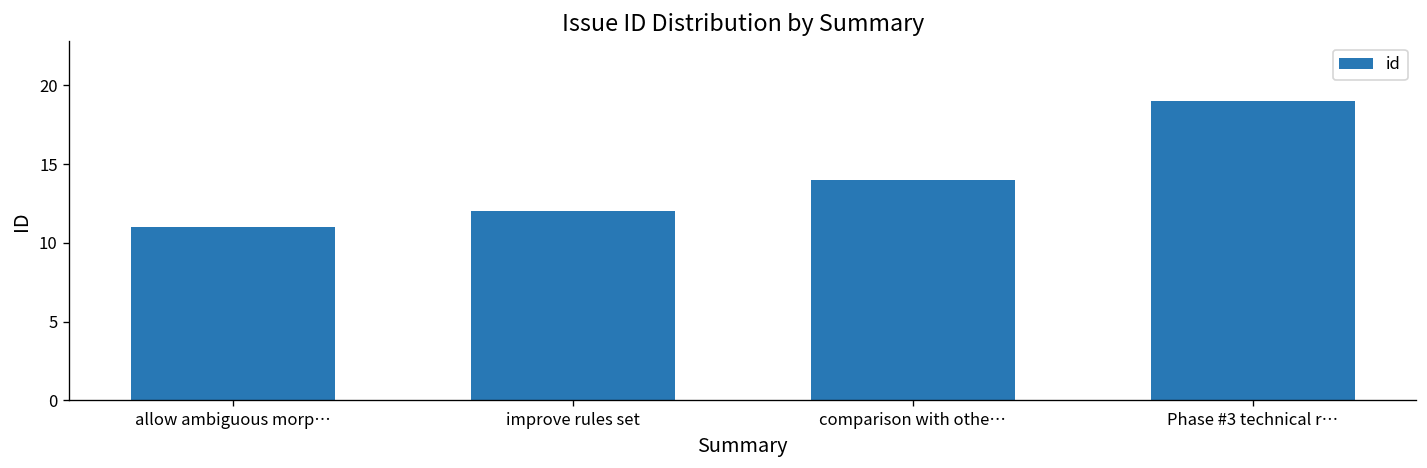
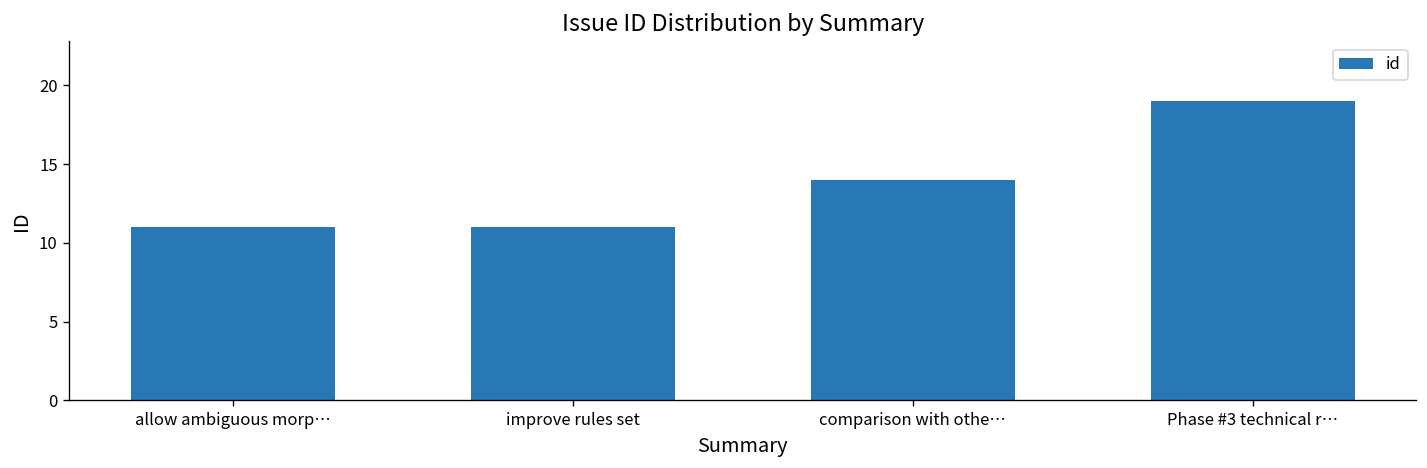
  {
    "allow ambiguous morp…": 11,
-   "improve rules set": 12,
+   "improve rules set": 11,
    "comparison with othe…": 14,
    "Phase #3 technical r…": 19
  }
